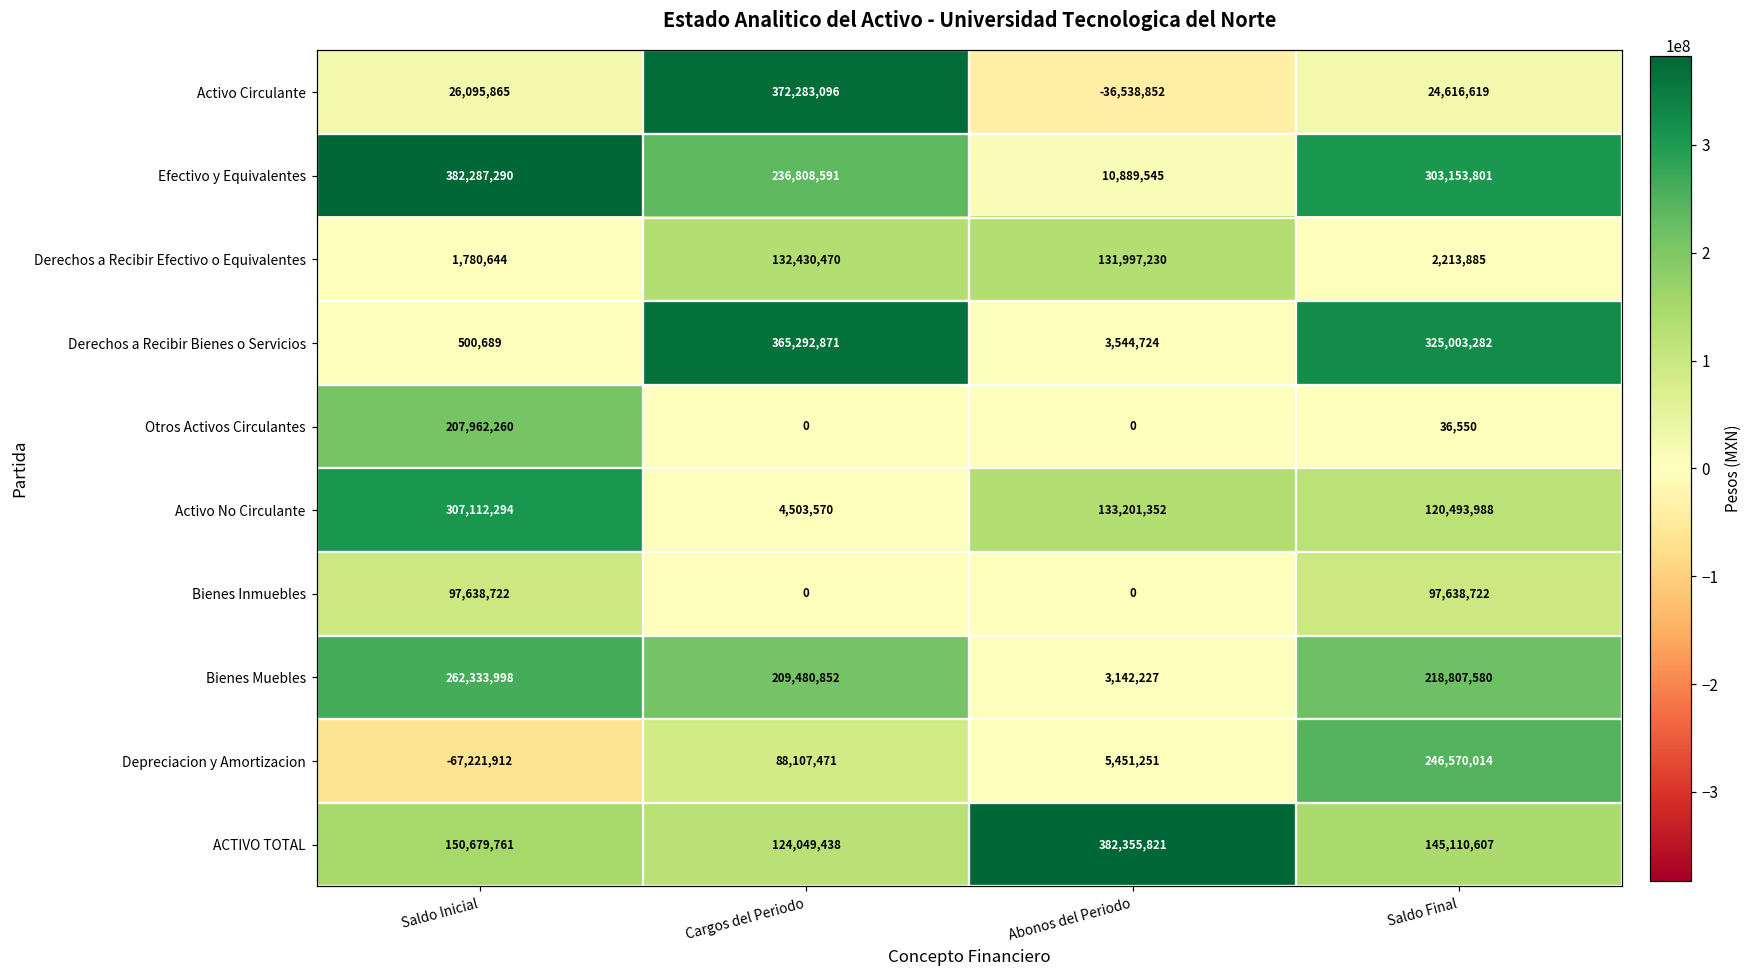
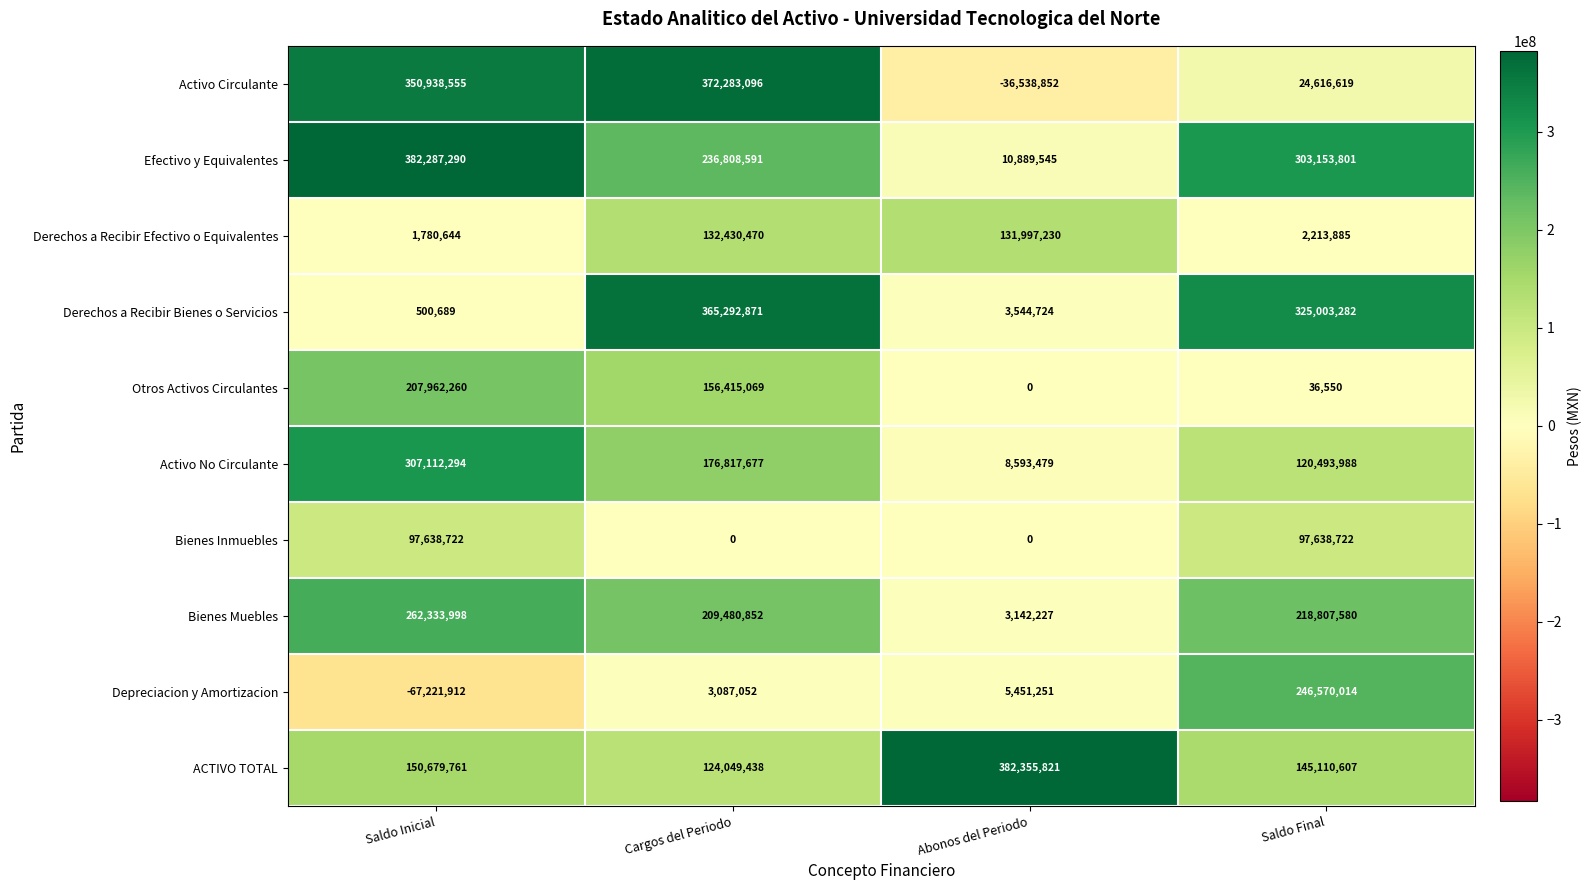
  {
    "Activo Circulante": {
-     "Saldo Inicial": "26,095,865",
+     "Saldo Inicial": "350,938,555",
      "Cargos del Periodo": "372,283,096",
      "Abonos del Periodo": "-36,538,852",
      "Saldo Final": "24,616,619"
    },
    "Efectivo y Equivalentes": {
      "Saldo Inicial": "382,287,290",
      "Cargos del Periodo": "236,808,591",
      "Abonos del Periodo": "10,889,545",
      "Saldo Final": "303,153,801"
    },
    "Derechos a Recibir Efectivo o Equivalentes": {
      "Saldo Inicial": "1,780,644",
      "Cargos del Periodo": "132,430,470",
      "Abonos del Periodo": "131,997,230",
      "Saldo Final": "2,213,885"
    },
    "Derechos a Recibir Bienes o Servicios": {
      "Saldo Inicial": "500,689",
      "Cargos del Periodo": "365,292,871",
      "Abonos del Periodo": "3,544,724",
      "Saldo Final": "325,003,282"
    },
    "Otros Activos Circulantes": {
      "Saldo Inicial": "207,962,260",
-     "Cargos del Periodo": "0",
+     "Cargos del Periodo": "156,415,069",
      "Abonos del Periodo": "0",
      "Saldo Final": "36,550"
    },
    "Activo No Circulante": {
      "Saldo Inicial": "307,112,294",
-     "Cargos del Periodo": "4,503,570",
-     "Abonos del Periodo": "133,201,352",
+     "Cargos del Periodo": "176,817,677",
+     "Abonos del Periodo": "8,593,479",
      "Saldo Final": "120,493,988"
    },
    "Bienes Inmuebles": {
      "Saldo Inicial": "97,638,722",
      "Cargos del Periodo": "0",
      "Abonos del Periodo": "0",
      "Saldo Final": "97,638,722"
    },
    "Bienes Muebles": {
      "Saldo Inicial": "262,333,998",
      "Cargos del Periodo": "209,480,852",
      "Abonos del Periodo": "3,142,227",
      "Saldo Final": "218,807,580"
    },
    "Depreciacion y Amortizacion": {
      "Saldo Inicial": "-67,221,912",
-     "Cargos del Periodo": "88,107,471",
+     "Cargos del Periodo": "3,087,052",
      "Abonos del Periodo": "5,451,251",
      "Saldo Final": "246,570,014"
    },
    "ACTIVO TOTAL": {
      "Saldo Inicial": "150,679,761",
      "Cargos del Periodo": "124,049,438",
      "Abonos del Periodo": "382,355,821",
      "Saldo Final": "145,110,607"
    }
  }
